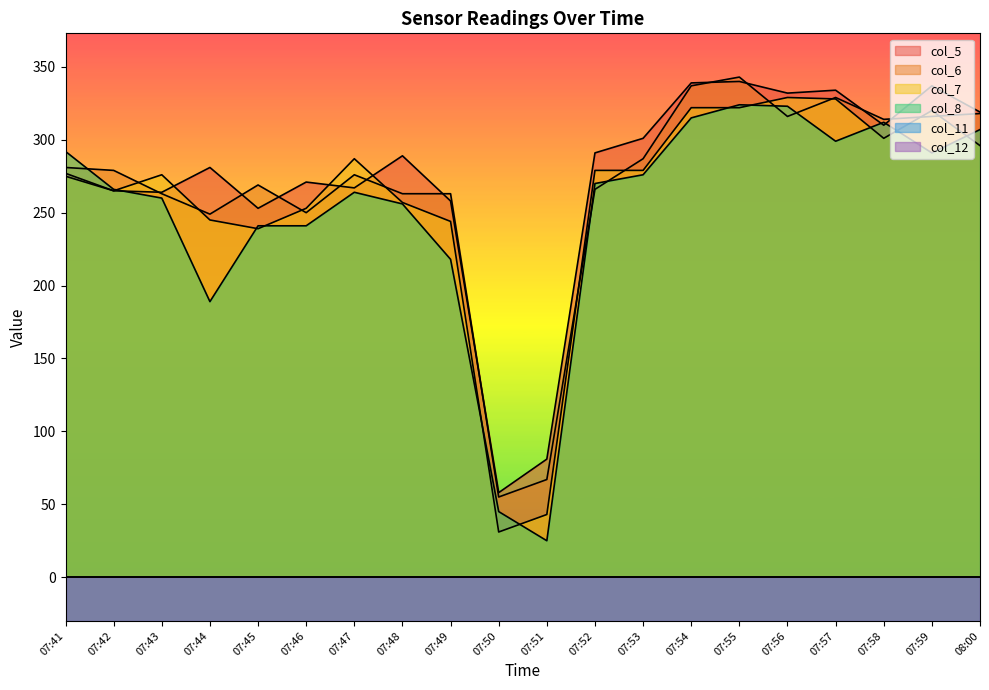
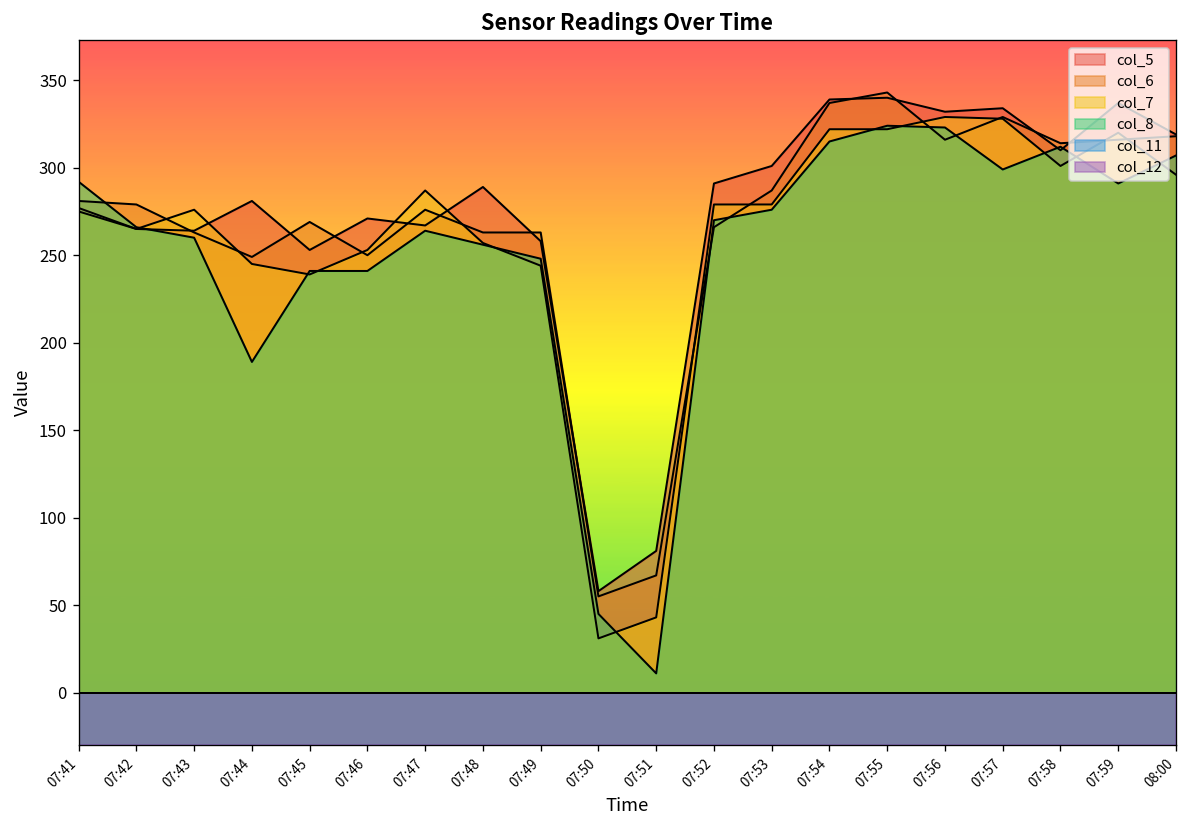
  {
    "col_8": {
      "07:41": 292,
      "07:43": 260,
      "07:44": 189,
      "07:45": 241,
      "07:46": 241,
      "07:47": 264,
-     "07:49": 218,
+     "07:49": 248,
      "07:50": 45,
-     "07:51": 25,
+     "07:51": 11,
      "07:52": 270,
      "07:53": 276,
      "07:54": 315,
      "07:55": 324,
      "07:56": 323,
      "07:57": 299,
      "07:58": 312,
      "08:00": 307
    },
    "col_12": {
      "07:41": 0,
      "07:42": 0,
      "07:43": 0,
      "07:44": 0,
      "07:45": 0,
      "07:46": 0,
      "07:47": 0,
      "07:48": 0,
      "07:49": 0,
      "07:50": 0,
      "07:51": 0,
      "07:52": 0,
      "07:53": 0,
      "07:54": 0,
      "07:55": 0,
      "07:56": 0,
      "07:57": 0,
      "07:58": 0,
      "07:59": 0,
      "08:00": 0
    }
  }
